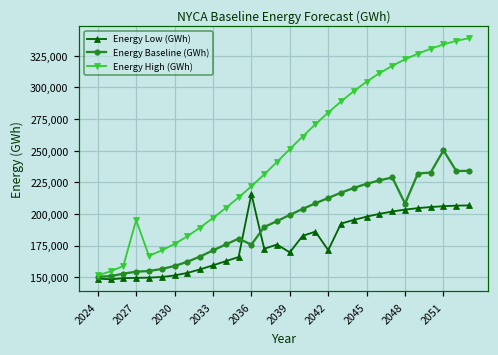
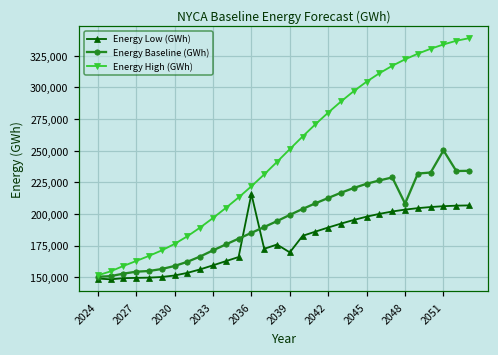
  {
    "Energy Low (GWh)": {
      "2027": "150,000",
      "2030": "152,000",
      "2033": "160,000",
      "2036": "216,000",
      "2039": "170,000",
-     "2042": "172,000",
+     "2042": "189,000",
      "2045": "198,000",
      "2048": "204,000",
      "2051": "206,000"
    },
    "Energy Baseline (GWh)": {
      "2027": "155,000",
      "2030": "159,000",
      "2033": "171,000",
-     "2036": "176,000",
+     "2036": "185,000",
      "2039": "199,000",
      "2042": "213,000",
      "2045": "224,000",
      "2048": "208,000",
      "2051": "250,000"
    },
    "Energy High (GWh)": {
-     "2027": "195,000",
+     "2027": "163,000",
      "2030": "176,000",
      "2033": "197,000",
      "2036": "222,000",
      "2039": "251,000",
      "2042": "280,000",
      "2045": "305,000",
      "2048": "322,000",
      "2051": "334,000"
    }
  }
